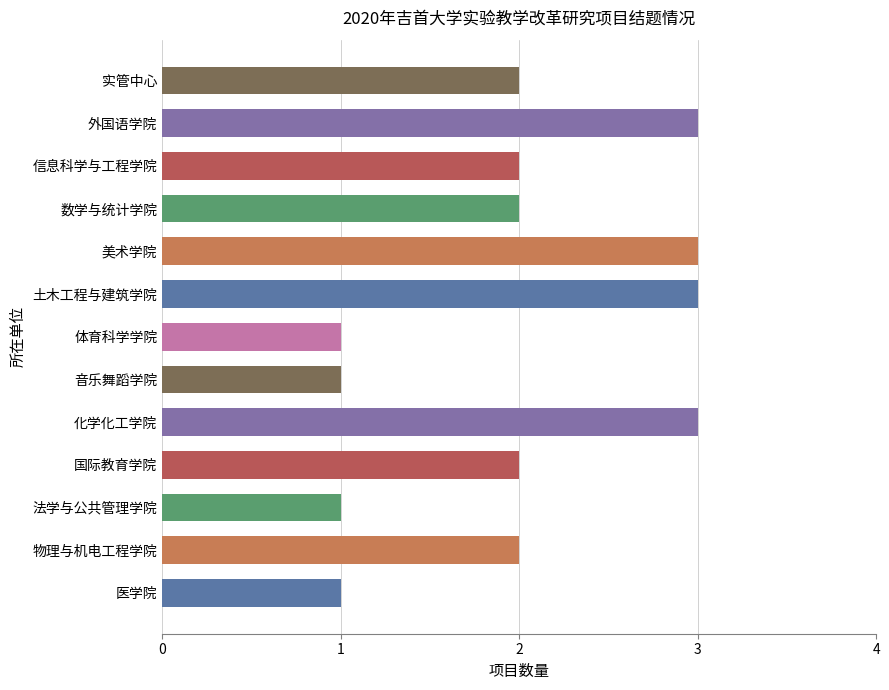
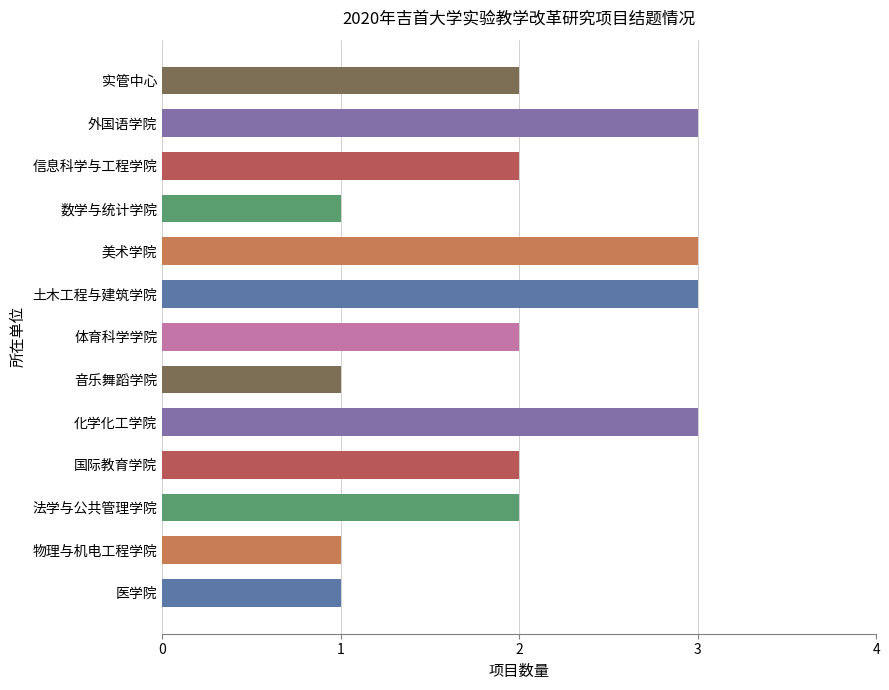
  {
    "实管中心": 2,
    "外国语学院": 3,
    "信息科学与工程学院": 2,
-   "数学与统计学院": 2,
+   "数学与统计学院": 1,
    "美术学院": 3,
    "土木工程与建筑学院": 3,
-   "体育科学学院": 1,
+   "体育科学学院": 2,
    "音乐舞蹈学院": 1,
    "化学化工学院": 3,
    "国际教育学院": 2,
-   "法学与公共管理学院": 1,
-   "物理与机电工程学院": 2,
+   "法学与公共管理学院": 2,
+   "物理与机电工程学院": 1,
    "医学院": 1
  }
